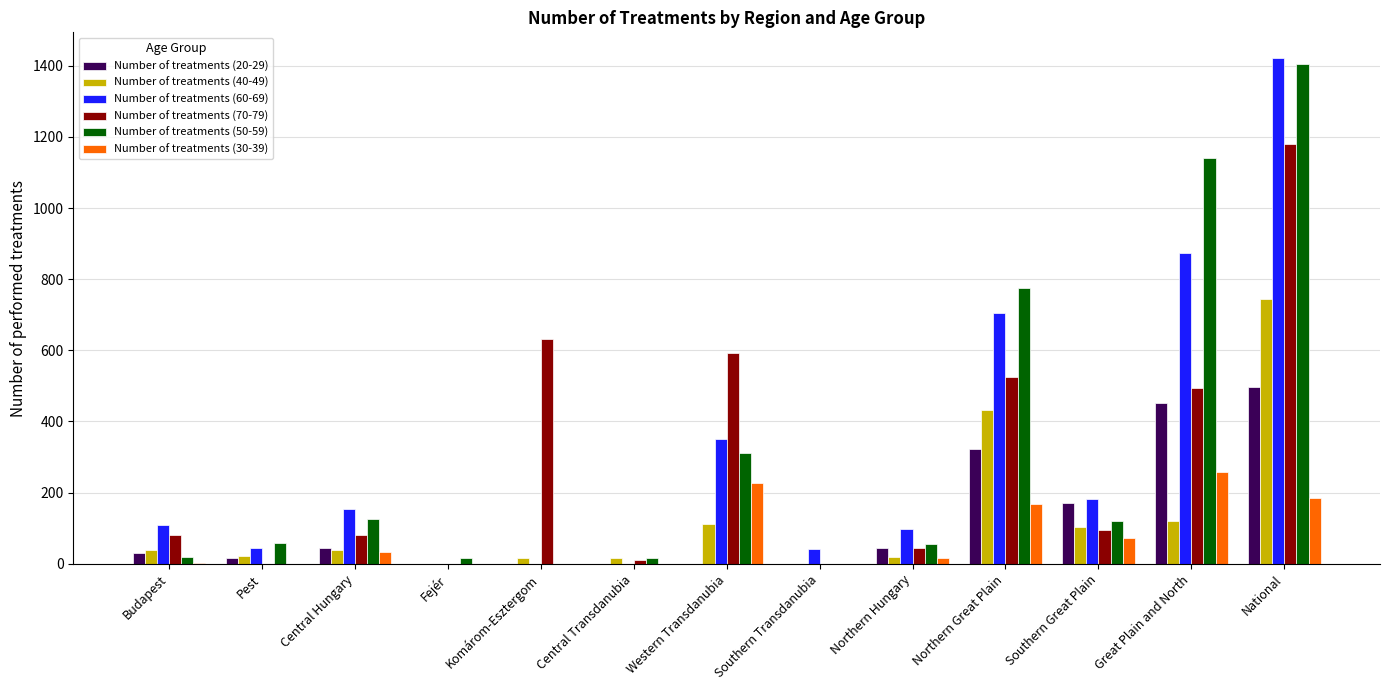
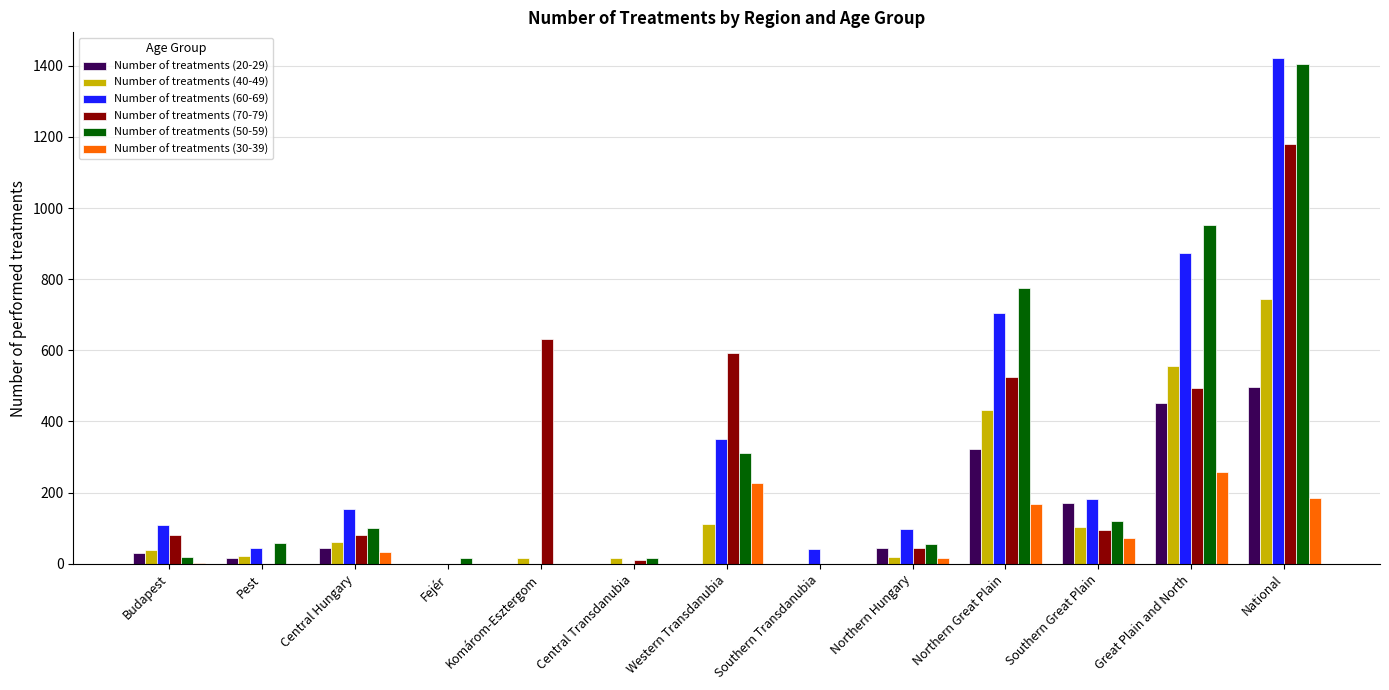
  {
    "Number of treatments (20-29)": {
      "Budapest": 30,
      "Pest": 20,
      "Central Hungary": 50,
      "Fejér": 0,
      "Komárom-Esztergom": 0,
      "Central Transdanubia": 0,
      "Western Transdanubia": 0,
      "Southern Transdanubia": 0,
      "Northern Hungary": 50,
      "Northern Great Plain": 320,
      "Southern Great Plain": 170,
      "Great Plain and North": 450,
      "National": 500
    },
    "Number of treatments (40-49)": {
      "Budapest": 40,
      "Pest": 20,
-     "Central Hungary": 40,
+     "Central Hungary": 60,
      "Fejér": 0,
      "Komárom-Esztergom": 20,
      "Central Transdanubia": 20,
      "Western Transdanubia": 110,
      "Southern Transdanubia": 0,
      "Northern Hungary": 20,
      "Northern Great Plain": 430,
      "Southern Great Plain": 100,
-     "Great Plain and North": 120,
+     "Great Plain and North": 560,
      "National": 740
    },
    "Number of treatments (60-69)": {
      "Budapest": 110,
      "Pest": 50,
      "Central Hungary": 160,
      "Fejér": 0,
      "Komárom-Esztergom": 0,
      "Central Transdanubia": 0,
      "Western Transdanubia": 350,
      "Southern Transdanubia": 40,
      "Northern Hungary": 100,
      "Northern Great Plain": 710,
      "Southern Great Plain": 180,
      "Great Plain and North": 880,
      "National": 1420
    },
    "Number of treatments (70-79)": {
      "Budapest": 80,
      "Pest": 0,
      "Central Hungary": 80,
      "Fejér": 0,
      "Komárom-Esztergom": 630,
      "Central Transdanubia": 10,
      "Western Transdanubia": 590,
      "Southern Transdanubia": 0,
      "Northern Hungary": 50,
      "Northern Great Plain": 530,
      "Southern Great Plain": 100,
      "Great Plain and North": 500,
      "National": 1180
    },
    "Number of treatments (50-59)": {
      "Budapest": 20,
      "Pest": 60,
-     "Central Hungary": 130,
+     "Central Hungary": 100,
      "Fejér": 20,
      "Komárom-Esztergom": 0,
      "Central Transdanubia": 20,
      "Western Transdanubia": 310,
      "Southern Transdanubia": 0,
      "Northern Hungary": 60,
      "Northern Great Plain": 780,
      "Southern Great Plain": 120,
-     "Great Plain and North": 1140,
+     "Great Plain and North": 950,
      "National": 1410
    },
    "Number of treatments (30-39)": {
      "Pest": 0,
      "Central Hungary": 30,
      "Fejér": 0,
      "Komárom-Esztergom": 0,
      "Central Transdanubia": 0,
      "Western Transdanubia": 230,
      "Southern Transdanubia": 0,
      "Northern Hungary": 20,
      "Northern Great Plain": 170,
      "Southern Great Plain": 70,
      "Great Plain and North": 260,
      "National": 180
    }
  }
